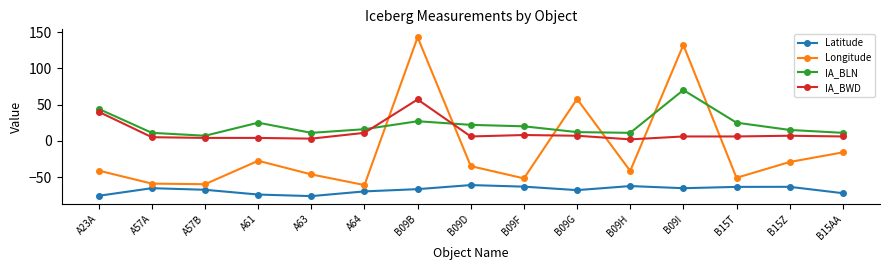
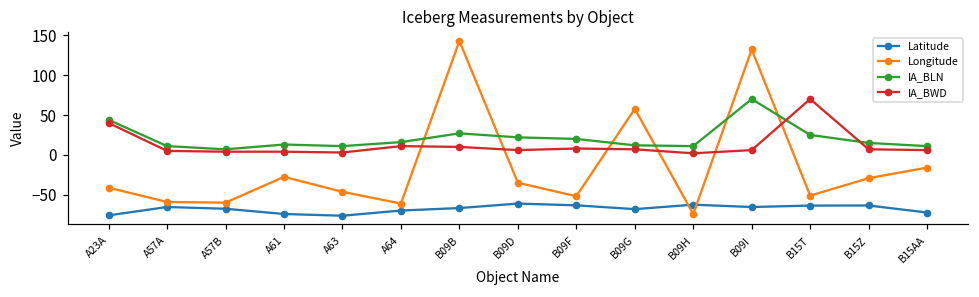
  {
    "Latitude": {
      "A23A": -80,
      "A57A": -70,
      "A57B": -70,
      "A61": -70,
      "A63": -80,
      "A64": -70,
      "B09B": -70,
      "B09D": -60,
      "B09F": -60,
      "B09G": -70,
      "B09H": -60,
      "B09I": -70,
      "B15T": -60,
      "B15Z": -60,
      "B15AA": -70
    },
    "Longitude": {
      "A23A": -40,
      "A57A": -60,
      "A57B": -60,
      "A61": -30,
      "A63": -50,
      "A64": -60,
      "B09B": 140,
      "B09D": -30,
      "B09F": -50,
      "B09G": 60,
-     "B09H": -40,
+     "B09H": -70,
      "B09I": 130,
      "B15T": -50,
      "B15Z": -30,
      "B15AA": -20
    },
    "IA_BLN": {
      "A23A": 40,
      "A57A": 10,
-     "A61": 30,
+     "A61": 10,
      "A63": 10,
      "A64": 20,
      "B09B": 30,
      "B09D": 20,
      "B09F": 20,
      "B09G": 10,
      "B09H": 10,
      "B09I": 70,
      "B15T": 30,
      "B15Z": 20,
      "B15AA": 10
    },
    "IA_BWD": {
      "A23A": 40,
      "A57A": 10,
      "A61": 0,
      "A63": 0,
      "A64": 10,
-     "B09B": 60,
+     "B09B": 10,
      "B09D": 10,
      "B09F": 10,
      "B09G": 10,
      "B09H": 0,
      "B09I": 10,
-     "B15T": 10,
+     "B15T": 70,
      "B15Z": 10,
      "B15AA": 10
    }
  }
